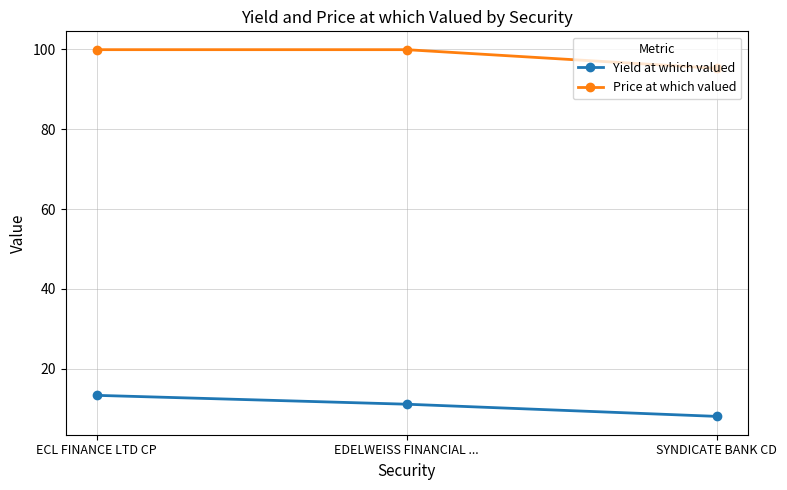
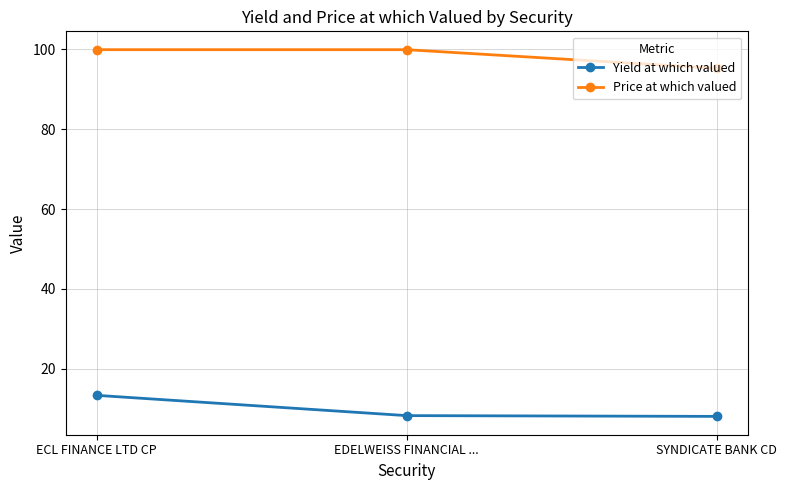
  {
    "Yield at which valued": {
      "ECL FINANCE LTD CP": 13,
-     "EDELWEISS FINANCIAL ...": 11,
+     "EDELWEISS FINANCIAL ...": 8,
      "SYNDICATE BANK CD": 8
    },
    "Price at which valued": {
      "ECL FINANCE LTD CP": 100,
      "EDELWEISS FINANCIAL ...": 100
    }
  }
